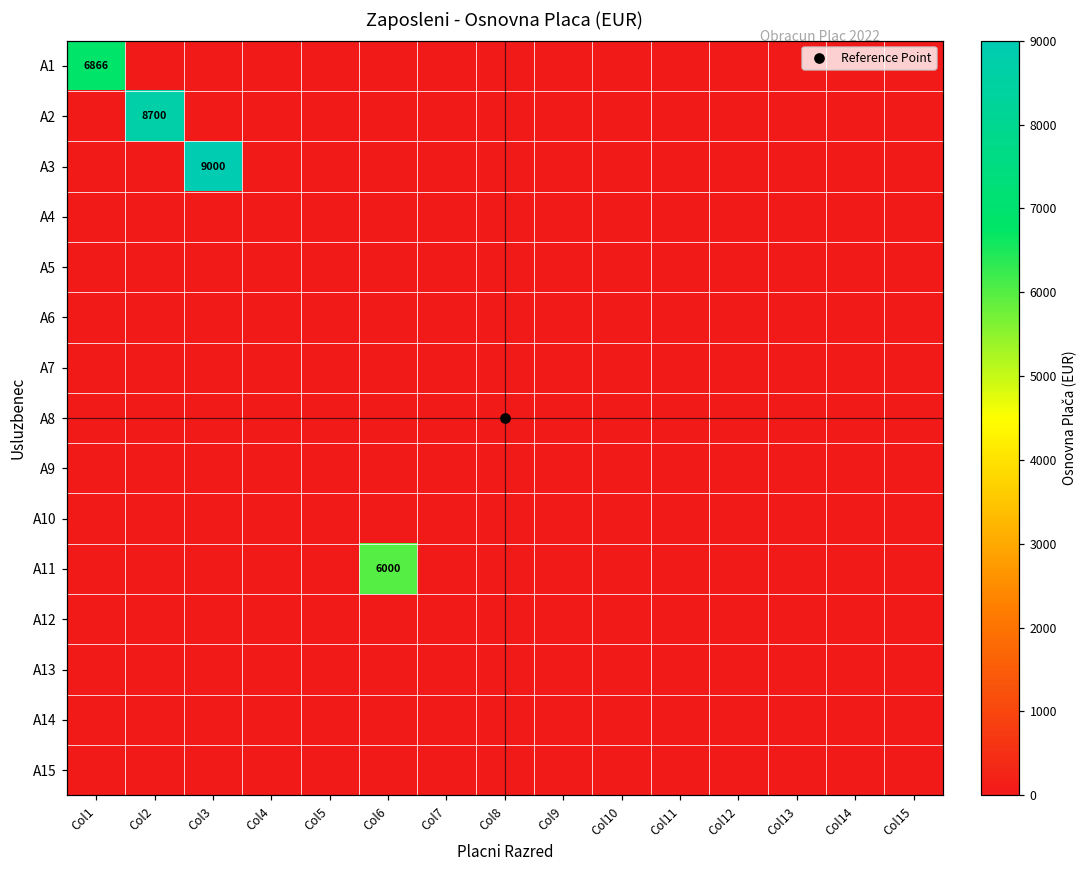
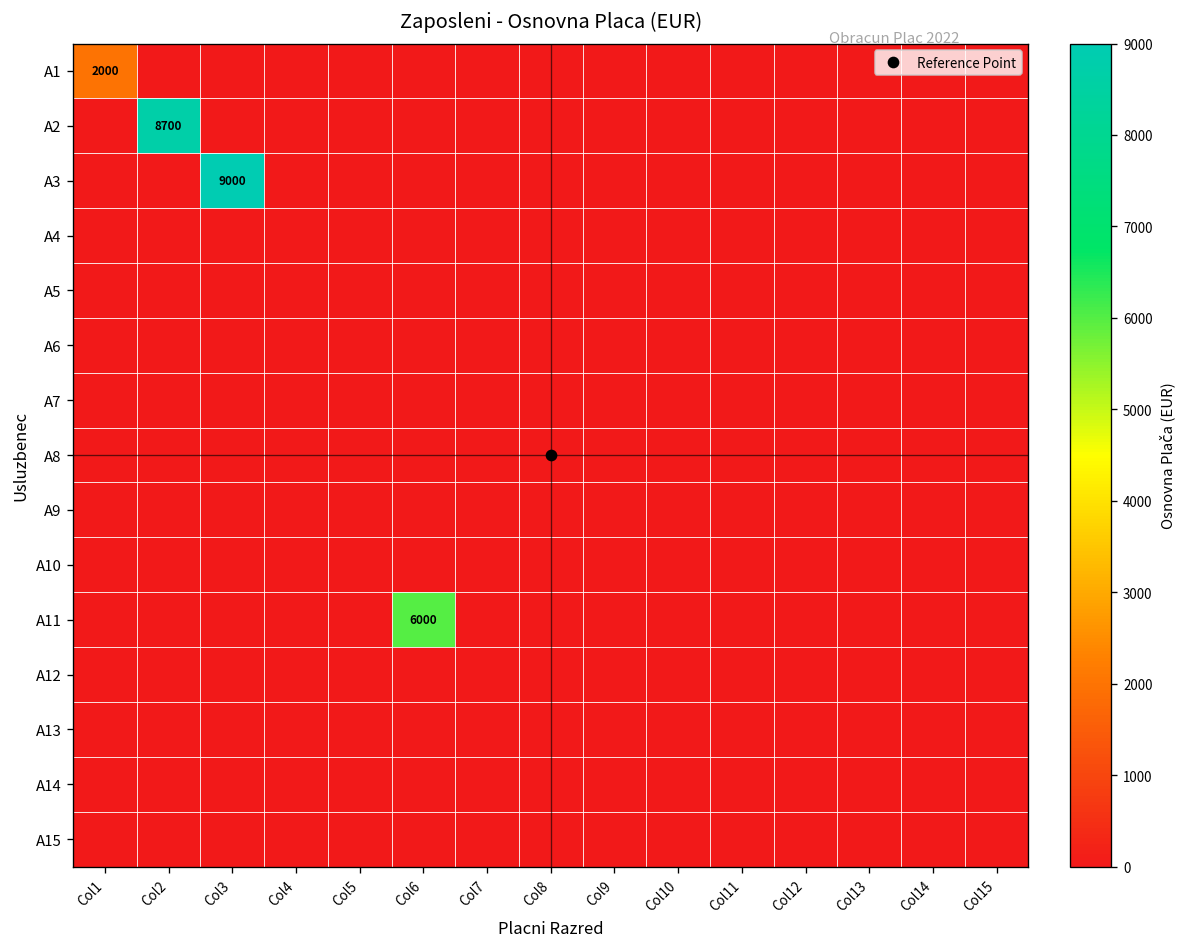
  {
    "A1": {
-     "Col1": 6866
+     "Col1": 2000
    },
    "A2": {
      "Col2": 8700
    },
    "A3": {
      "Col3": 9000
    },
    "A11": {
      "Col6": 6000
    }
  }
